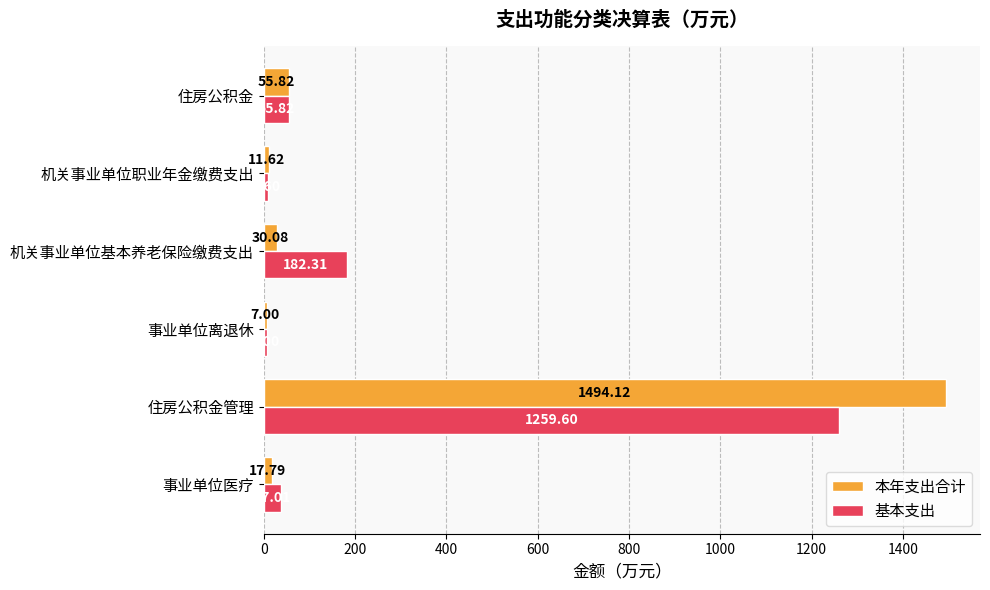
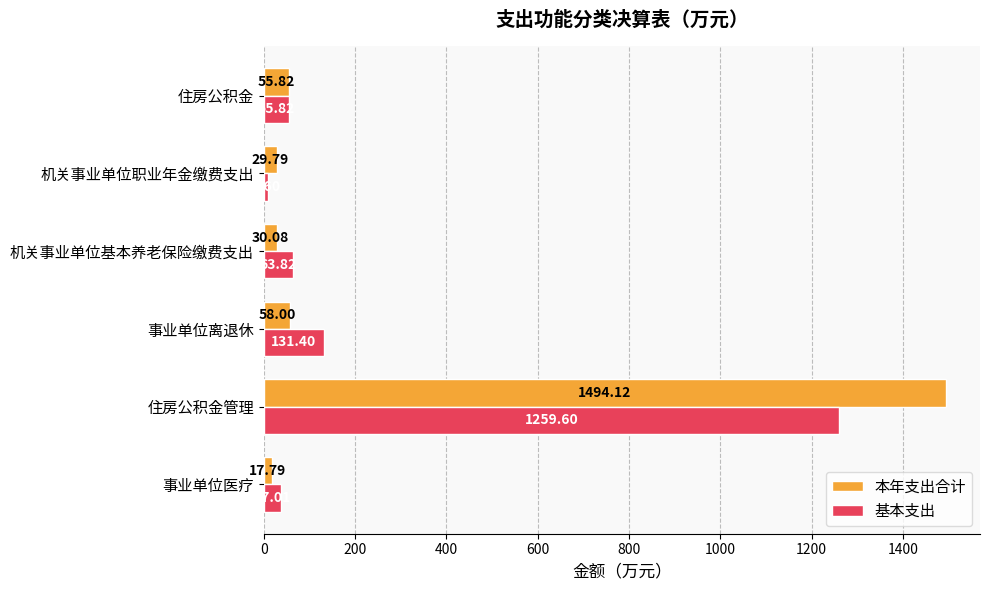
  {
    "本年支出合计": {
      "住房公积金": 55.82,
-     "机关事业单位职业年金缴费支出": 11.62,
+     "机关事业单位职业年金缴费支出": 29.79,
      "机关事业单位基本养老保险缴费支出": 30.08,
-     "事业单位离退休": 7.00,
+     "事业单位离退休": 58.00,
      "住房公积金管理": 1494.12,
      "事业单位医疗": 17.79
    },
    "基本支出": {
      "住房公积金": 55.82,
-     "机关事业单位基本养老保险缴费支出": 182.31,
-     "事业单位离退休": 10,
+     "机关事业单位基本养老保险缴费支出": 63.82,
+     "事业单位离退休": 130,
      "住房公积金管理": 1259.60
    }
  }
